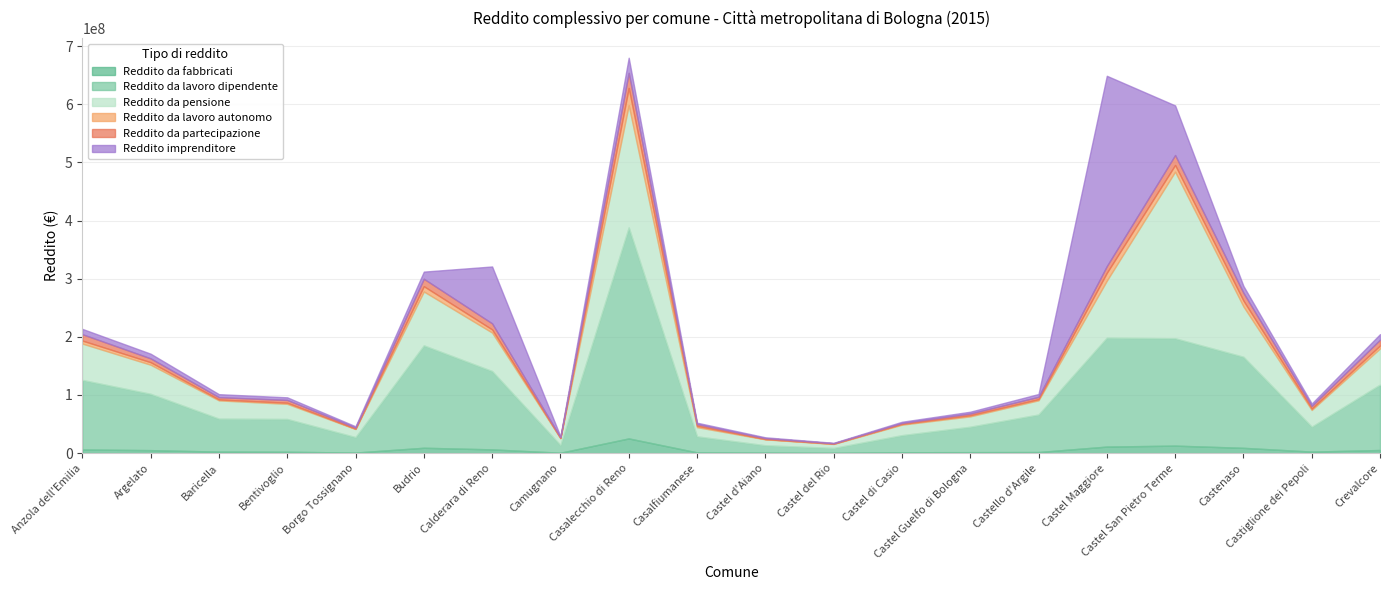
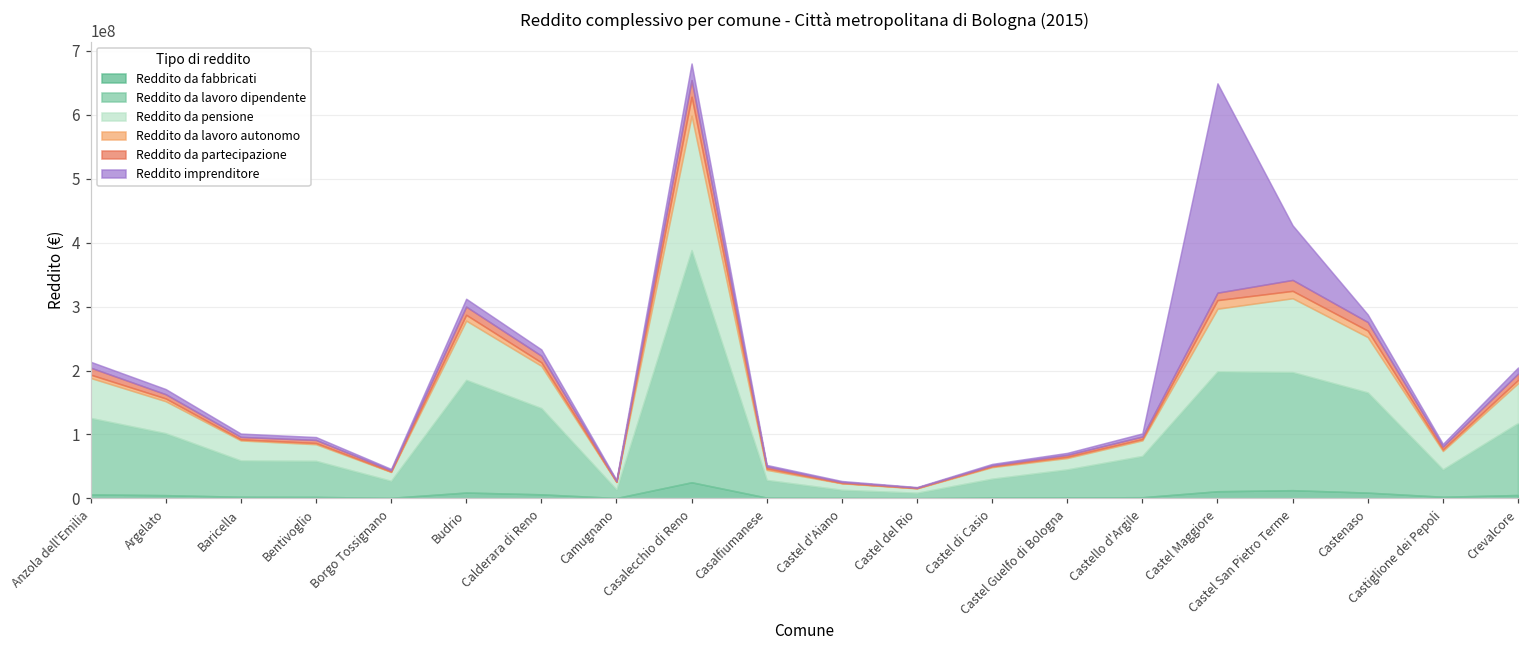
  {
    "Reddito da pensione": {
      "Anzola dell'Emilia": 60000000,
      "Budrio": 90000000,
      "Calderara di Reno": 70000000,
      "Casalecchio di Reno": 210000000,
      "Castel Maggiore": 100000000,
-     "Castel San Pietro Terme": 290000000,
+     "Castel San Pietro Terme": 120000000,
      "Castenaso": 90000000,
      "Crevalcore": 60000000
    },
    "Reddito imprenditore": {
      "Anzola dell'Emilia": 10000000,
      "Argelato": 10000000,
      "Baricella": 10000000,
      "Bentivoglio": 0,
      "Budrio": 10000000,
-     "Calderara di Reno": 100000000,
+     "Calderara di Reno": 10000000,
      "Casalecchio di Reno": 30000000,
      "Castello d'Argile": 0,
      "Castel Maggiore": 330000000,
      "Castel San Pietro Terme": 90000000,
      "Castenaso": 10000000,
      "Crevalcore": 10000000
    }
  }
